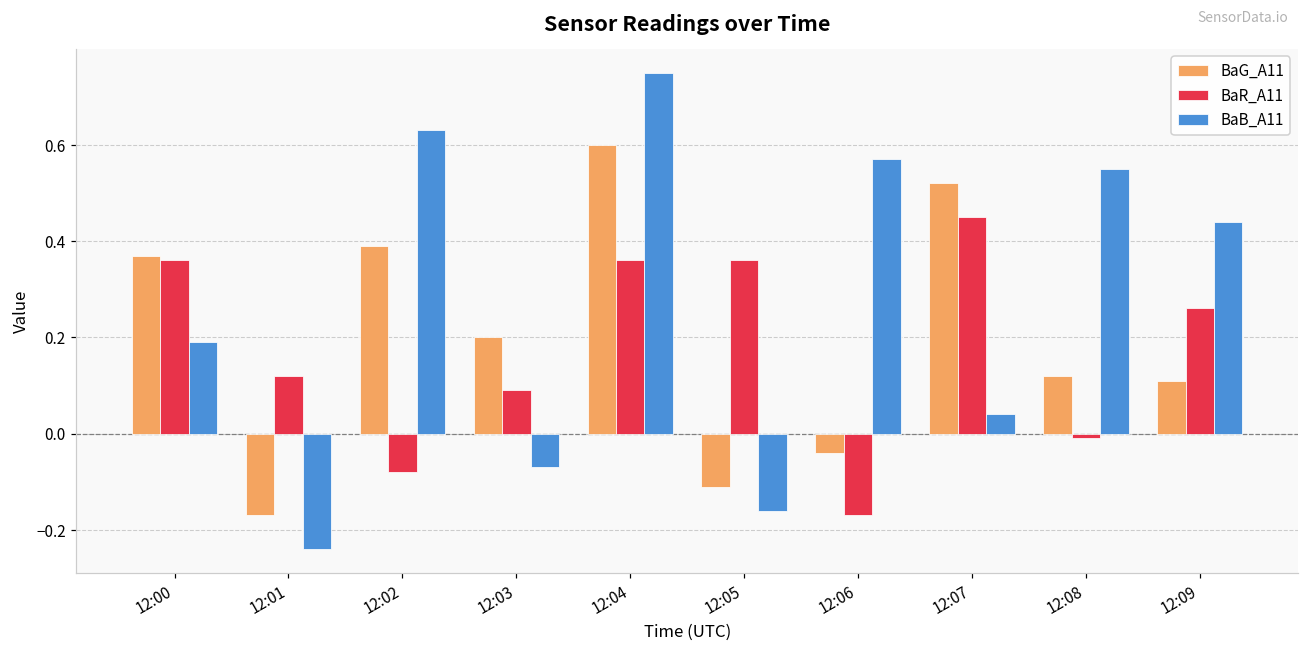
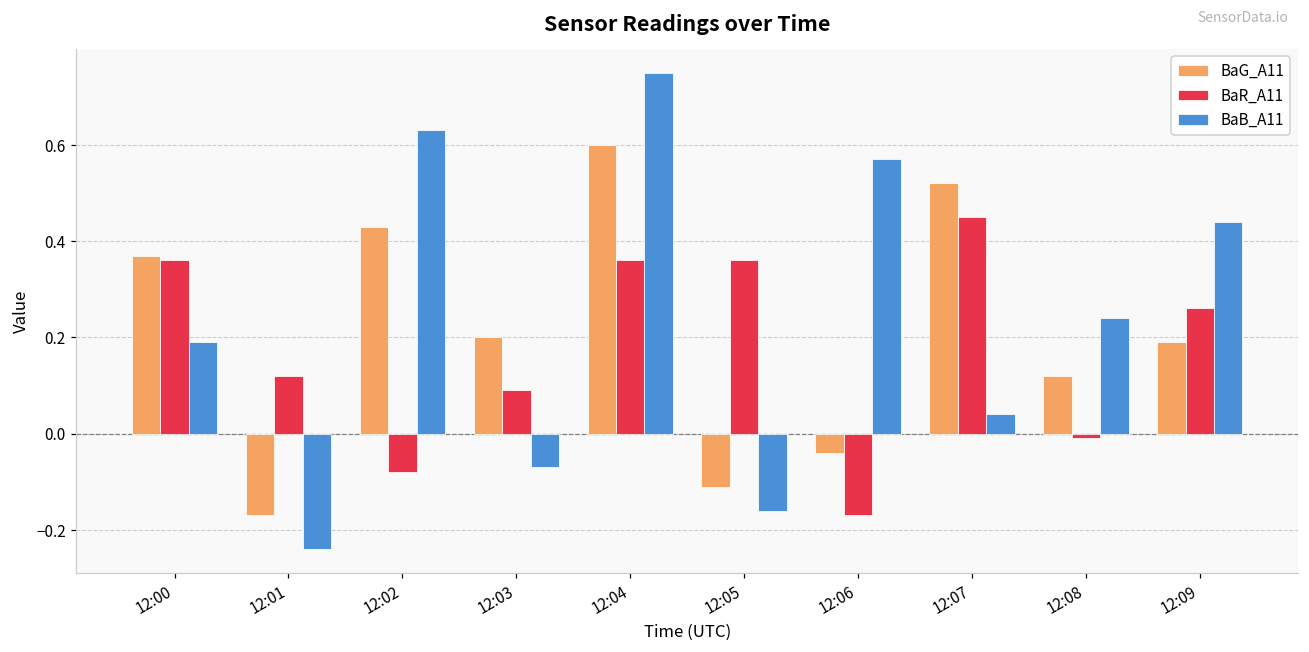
  {
    "BaG_A11": {
      "12:00": 0.37,
      "12:01": -0.17,
-     "12:02": 0.39,
+     "12:02": 0.43,
      "12:03": 0.20,
      "12:04": 0.60,
      "12:05": -0.11,
      "12:06": -0.04,
      "12:07": 0.52,
      "12:08": 0.12,
-     "12:09": 0.11
+     "12:09": 0.19
    },
    "BaR_A11": {
      "12:00": 0.36,
      "12:01": 0.12,
      "12:02": -0.08,
      "12:03": 0.09,
      "12:04": 0.36,
      "12:05": 0.36,
      "12:06": -0.17,
      "12:07": 0.45,
      "12:08": -0.01,
      "12:09": 0.26
    },
    "BaB_A11": {
      "12:00": 0.19,
      "12:01": -0.24,
      "12:02": 0.63,
      "12:03": -0.07,
      "12:04": 0.75,
      "12:05": -0.16,
      "12:06": 0.57,
      "12:07": 0.04,
-     "12:08": 0.55,
+     "12:08": 0.24,
      "12:09": 0.44
    }
  }
